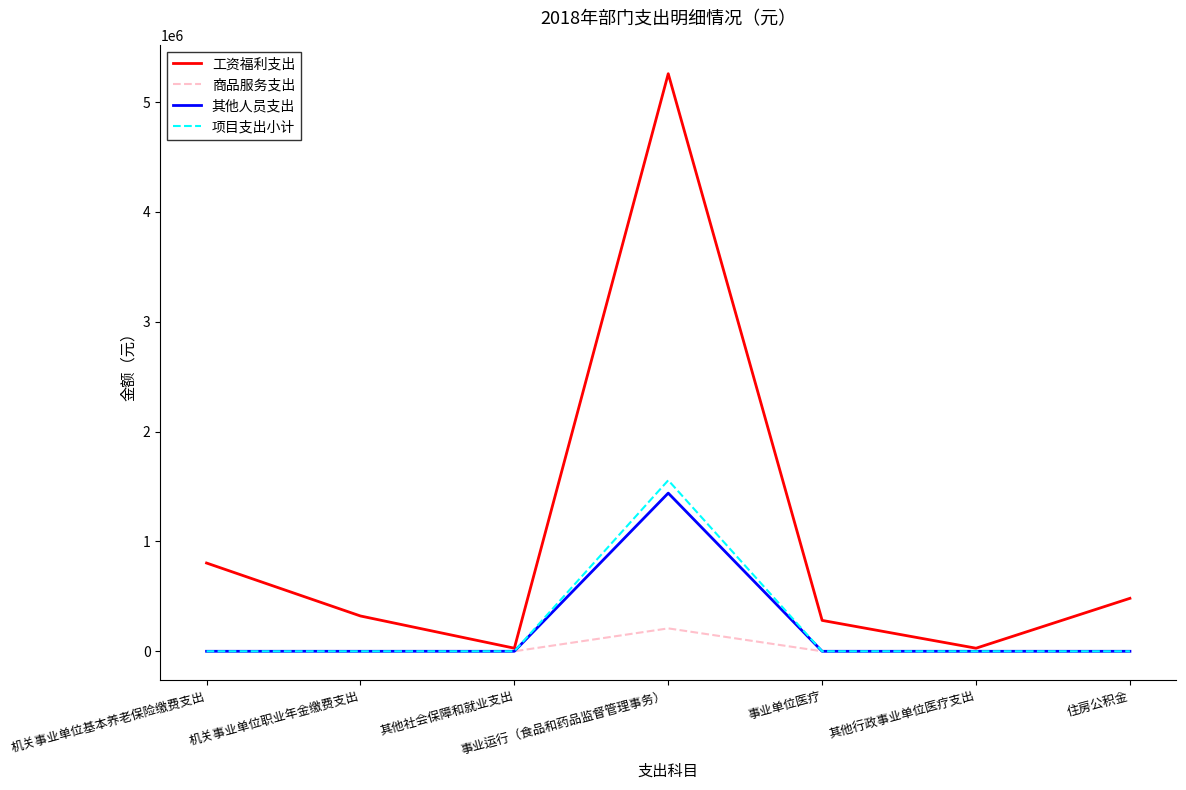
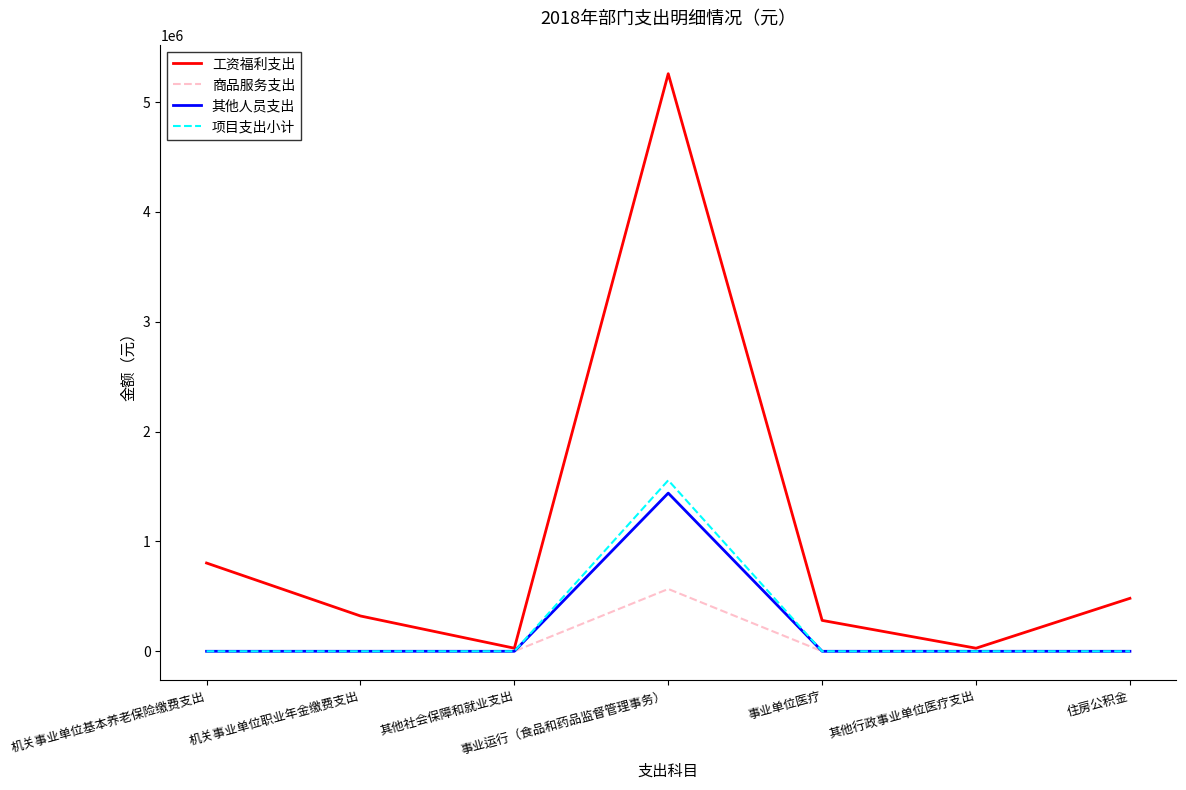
  {
    "工资福利支出": {
      "机关事业单位基本养老保险缴费支出": 800000,
      "机关事业单位职业年金缴费支出": 320000,
      "其他社会保障和就业支出": 30000,
      "事业运行（食品和药品监督管理事务）": 5260000,
      "事业单位医疗": 280000,
      "其他行政事业单位医疗支出": 30000,
      "住房公积金": 480000
    },
    "商品服务支出": {
-     "事业运行（食品和药品监督管理事务）": 210000
+     "事业运行（食品和药品监督管理事务）": 570000
    },
    "其他人员支出": {
      "事业运行（食品和药品监督管理事务）": 1440000
    },
    "项目支出小计": {
      "事业运行（食品和药品监督管理事务）": 1560000
    }
  }
